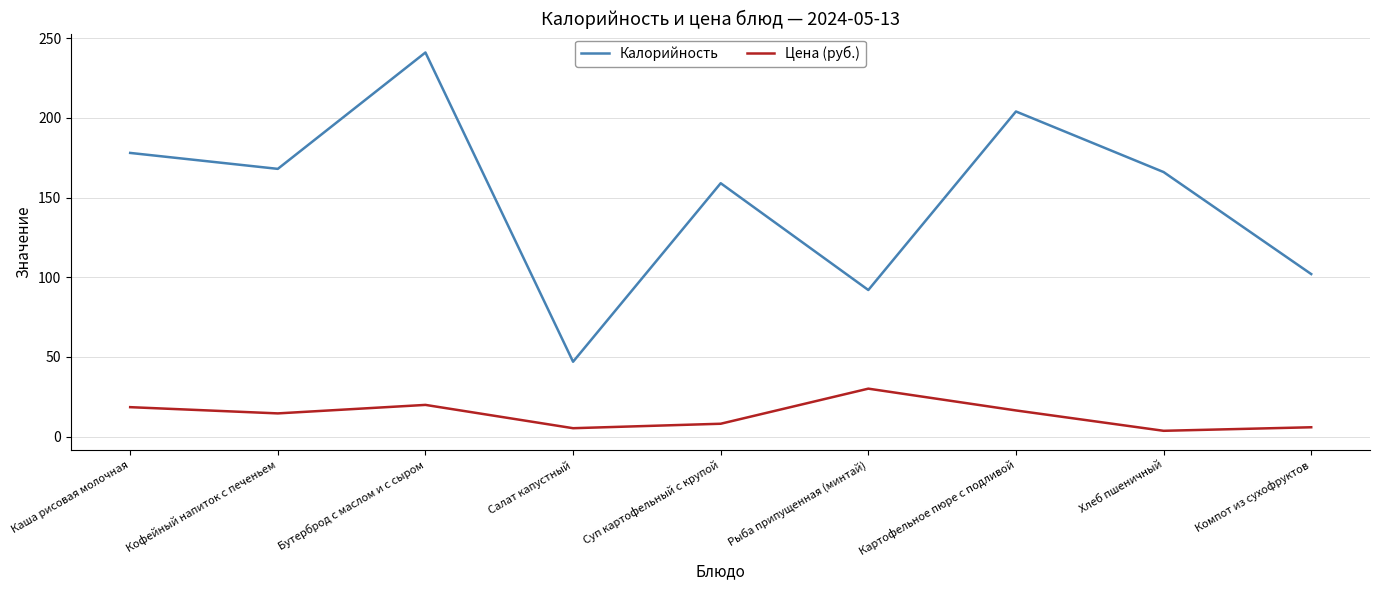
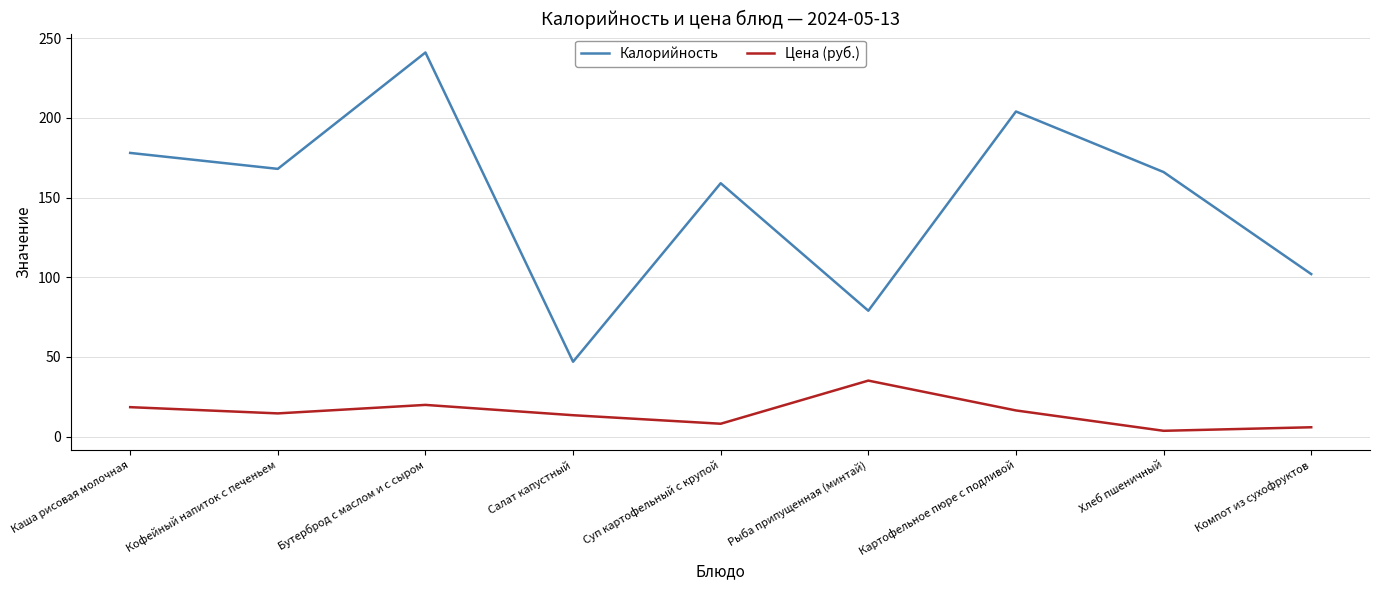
  {
    "Калорийность": {
      "Каша рисовая молочная": 178,
      "Кофейный напиток с печеньем": 168,
      "Бутерброд с маслом и с сыром": 241,
      "Салат капустный": 47,
      "Суп картофельный с крупой": 159,
-     "Рыба припущенная (минтай)": 92,
+     "Рыба припущенная (минтай)": 79,
      "Картофельное пюре с подливой": 204,
      "Хлеб пшеничный": 166,
      "Компот из сухофруктов": 102
    },
    "Цена (руб.)": {
      "Каша рисовая молочная": 19,
      "Кофейный напиток с печеньем": 15,
      "Бутерброд с маслом и с сыром": 20,
-     "Салат капустный": 5,
+     "Салат капустный": 13,
      "Суп картофельный с крупой": 8,
-     "Рыба припущенная (минтай)": 30,
+     "Рыба припущенная (минтай)": 35,
      "Картофельное пюре с подливой": 16,
      "Хлеб пшеничный": 4,
      "Компот из сухофруктов": 6
    }
  }
